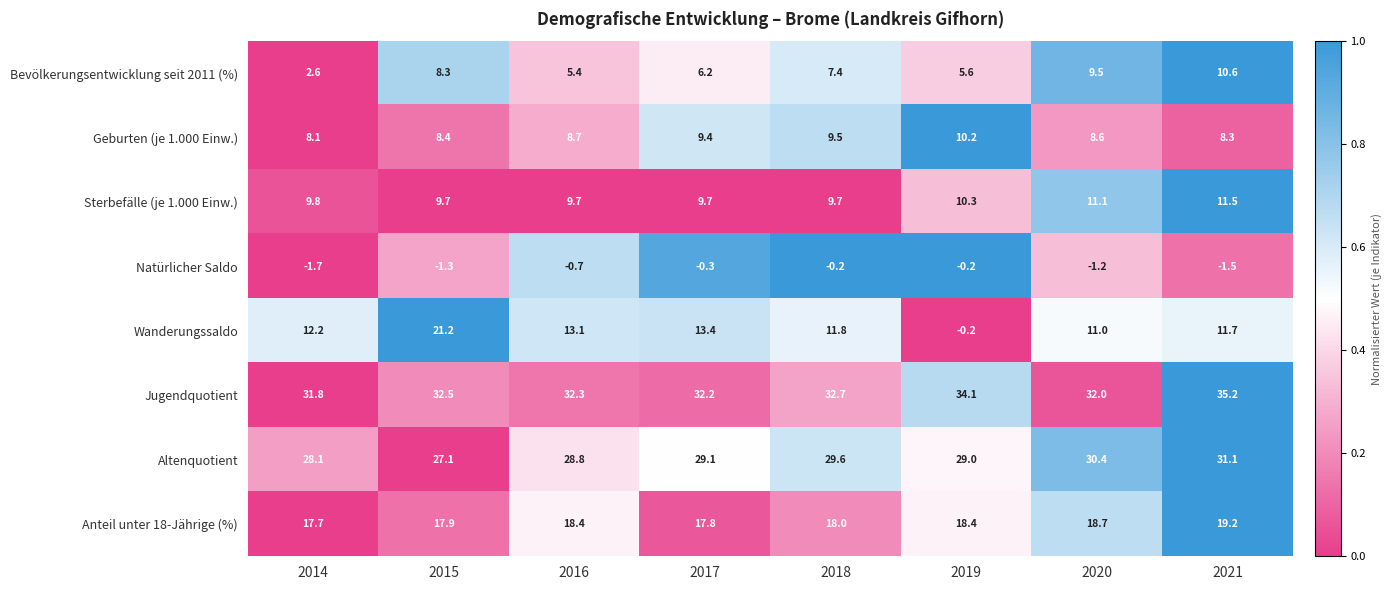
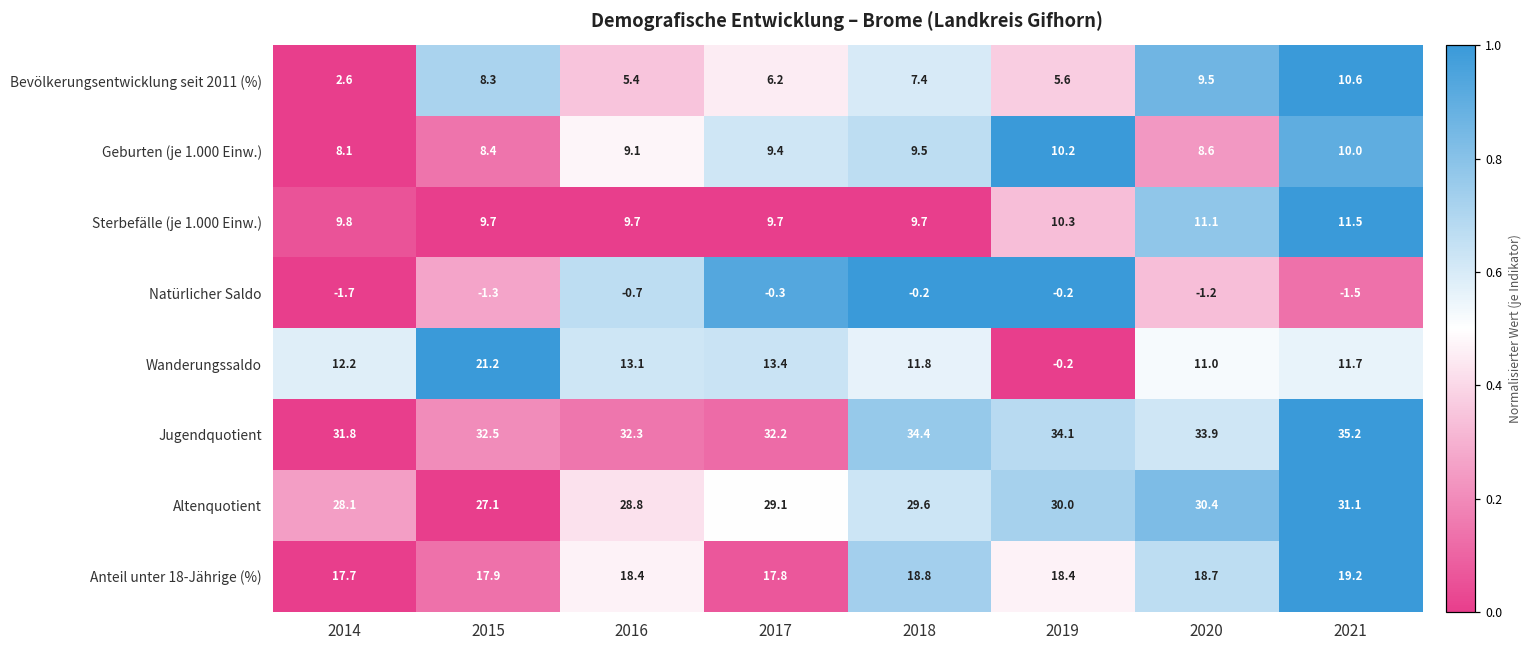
  {
    "Bevölkerungsentwicklung seit 2011 (%)": {
      "2014": 2.6,
      "2015": 8.3,
      "2016": 5.4,
      "2017": 6.2,
      "2018": 7.4,
      "2019": 5.6,
      "2020": 9.5,
      "2021": 10.6
    },
    "Geburten (je 1.000 Einw.)": {
      "2014": 8.1,
      "2015": 8.4,
-     "2016": 8.7,
+     "2016": 9.1,
      "2017": 9.4,
      "2018": 9.5,
      "2019": 10.2,
      "2020": 8.6,
-     "2021": 8.3
+     "2021": 10.0
    },
    "Sterbefälle (je 1.000 Einw.)": {
      "2014": 9.8,
      "2015": 9.7,
      "2016": 9.7,
      "2017": 9.7,
      "2018": 9.7,
      "2019": 10.3,
      "2020": 11.1,
      "2021": 11.5
    },
    "Natürlicher Saldo": {
      "2014": -1.7,
      "2015": -1.3,
      "2016": -0.7,
      "2017": -0.3,
      "2018": -0.2,
      "2019": -0.2,
      "2020": -1.2,
      "2021": -1.5
    },
    "Wanderungssaldo": {
      "2014": 12.2,
      "2015": 21.2,
      "2016": 13.1,
      "2017": 13.4,
      "2018": 11.8,
      "2019": -0.2,
      "2020": 11.0,
      "2021": 11.7
    },
    "Jugendquotient": {
      "2014": 31.8,
      "2015": 32.5,
      "2016": 32.3,
      "2017": 32.2,
-     "2018": 32.7,
+     "2018": 34.4,
      "2019": 34.1,
-     "2020": 32.0,
+     "2020": 33.9,
      "2021": 35.2
    },
    "Altenquotient": {
      "2014": 28.1,
      "2015": 27.1,
      "2016": 28.8,
      "2017": 29.1,
      "2018": 29.6,
-     "2019": 29.0,
+     "2019": 30.0,
      "2020": 30.4,
      "2021": 31.1
    },
    "Anteil unter 18-Jährige (%)": {
      "2014": 17.7,
      "2015": 17.9,
      "2016": 18.4,
      "2017": 17.8,
-     "2018": 18.0,
+     "2018": 18.8,
      "2019": 18.4,
      "2020": 18.7,
      "2021": 19.2
    }
  }
